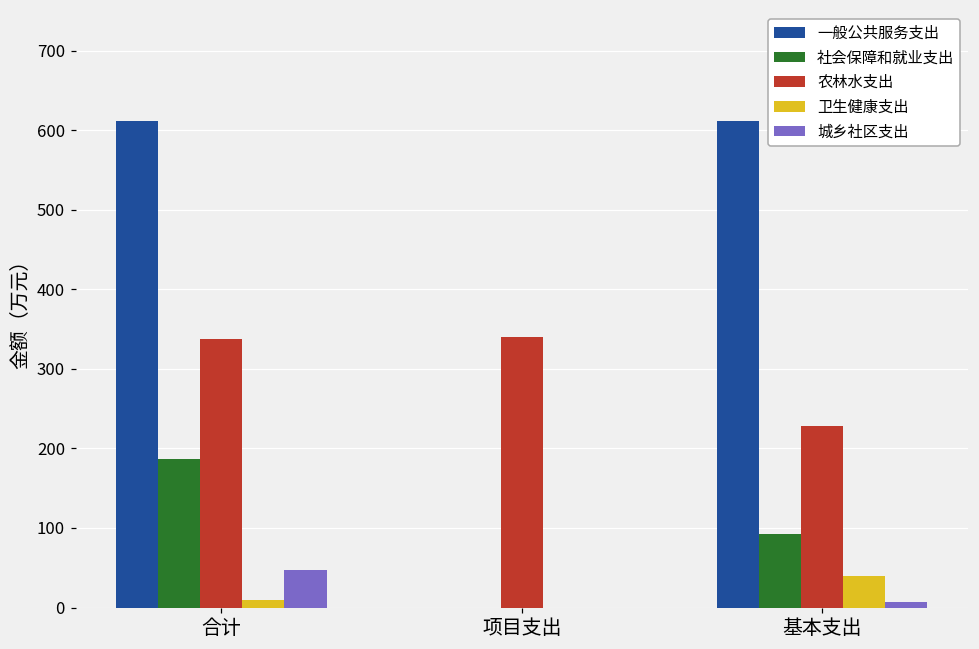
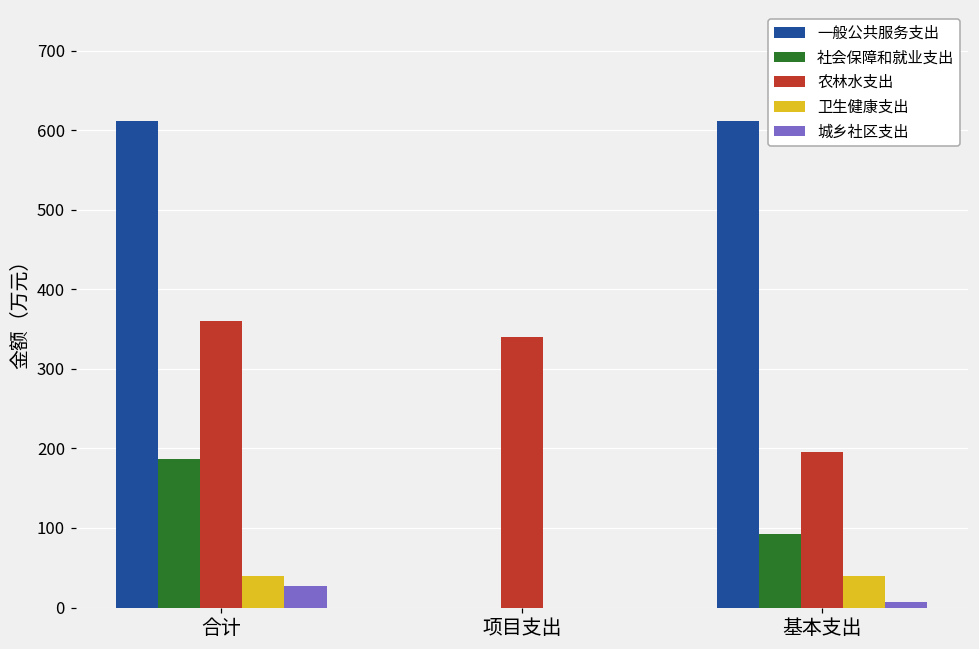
  {
    "一般公共服务支出": {
      "合计": 610,
      "项目支出": 0,
      "基本支出": 610
    },
    "社会保障和就业支出": {
      "合计": 190,
      "项目支出": 0,
      "基本支出": 90
    },
    "农林水支出": {
-     "合计": 340,
+     "合计": 360,
      "项目支出": 340,
-     "基本支出": 230
+     "基本支出": 200
    },
    "卫生健康支出": {
-     "合计": 10,
+     "合计": 40,
      "项目支出": 0,
      "基本支出": 40
    },
    "城乡社区支出": {
-     "合计": 50,
+     "合计": 30,
      "项目支出": 0,
      "基本支出": 10
    }
  }
